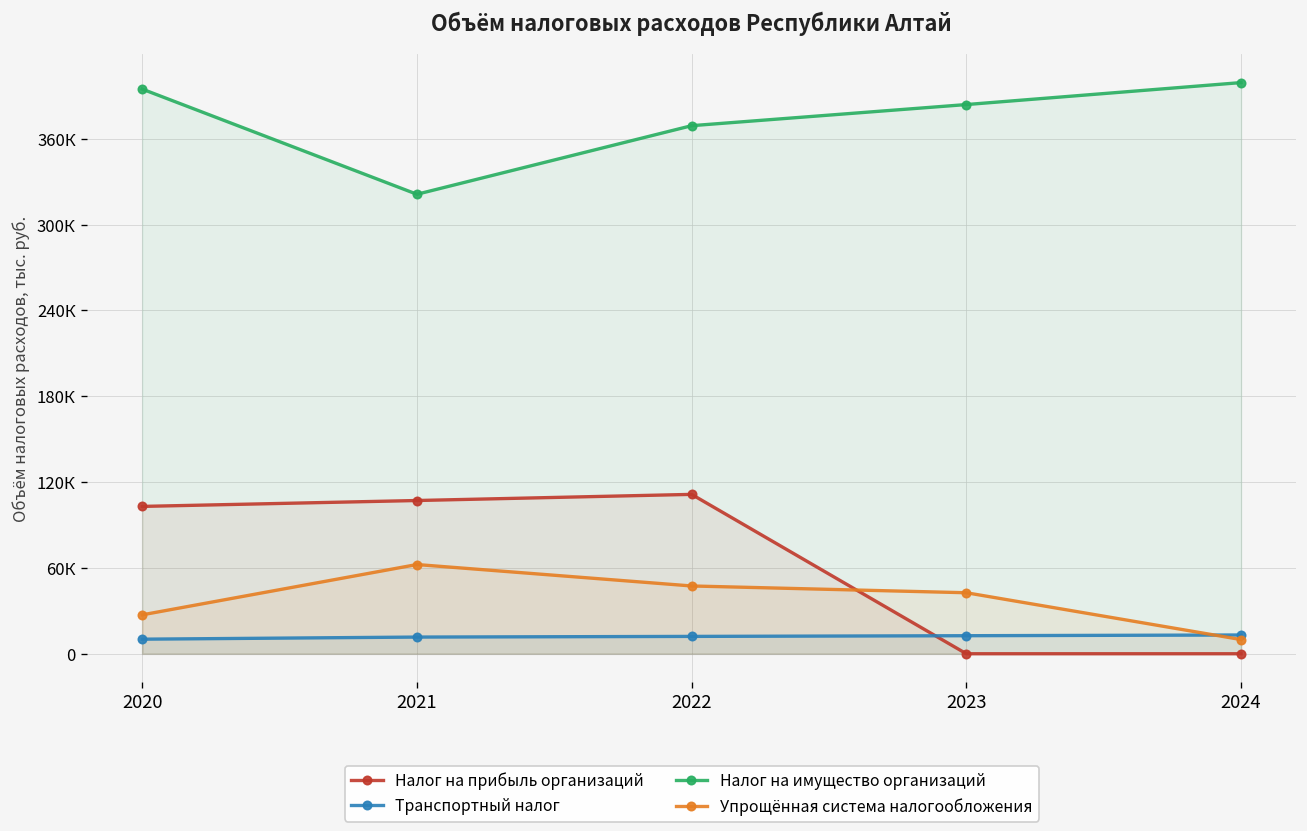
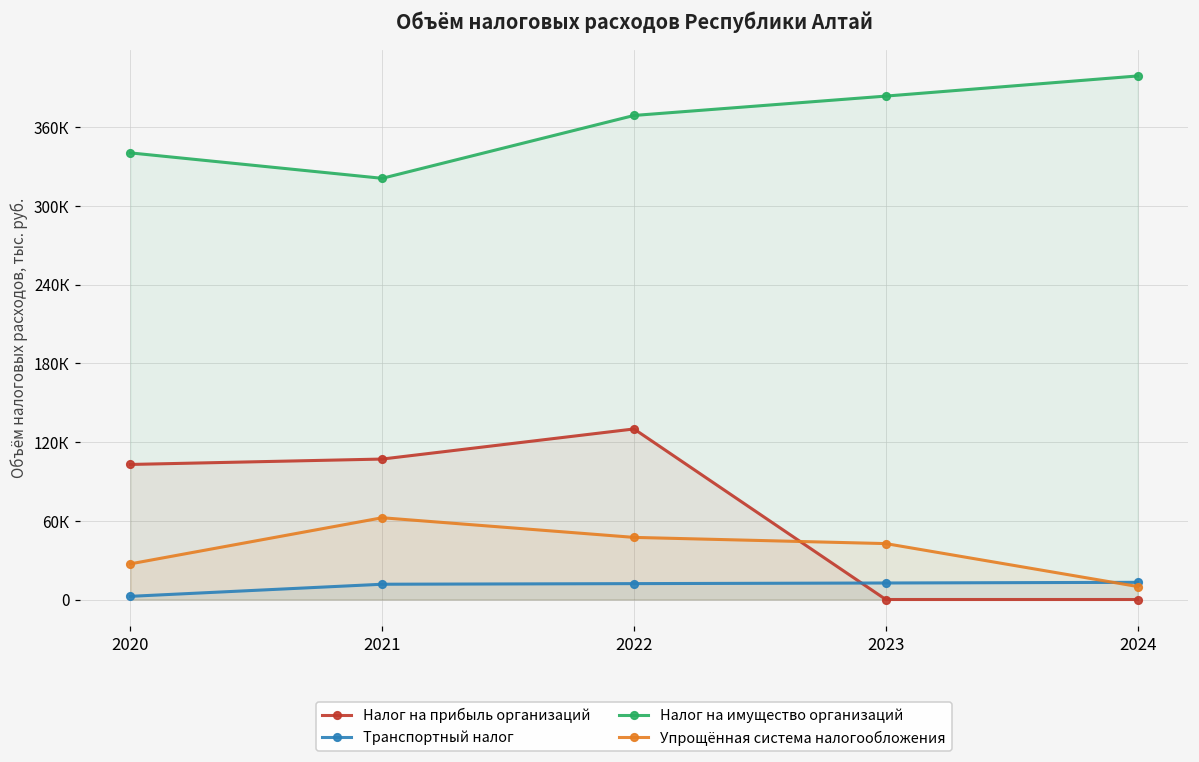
  {
    "Налог на прибыль организаций": {
      "2020": "103К",
      "2021": "107К",
-     "2022": "111К",
+     "2022": "130К",
      "2023": "0К",
      "2024": "0К"
    },
    "Транспортный налог": {
-     "2020": "10К",
+     "2020": "2К",
      "2021": "12К",
      "2022": "12К",
      "2023": "13К",
      "2024": "13К"
    },
    "Налог на имущество организаций": {
-     "2020": "395К",
+     "2020": "341К",
      "2021": "321К",
      "2022": "369К",
      "2023": "384К",
      "2024": "399К"
    },
    "Упрощённая система налогообложения": {
      "2020": "27К",
      "2021": "62К",
      "2022": "47К",
      "2023": "43К",
      "2024": "10К"
    }
  }
